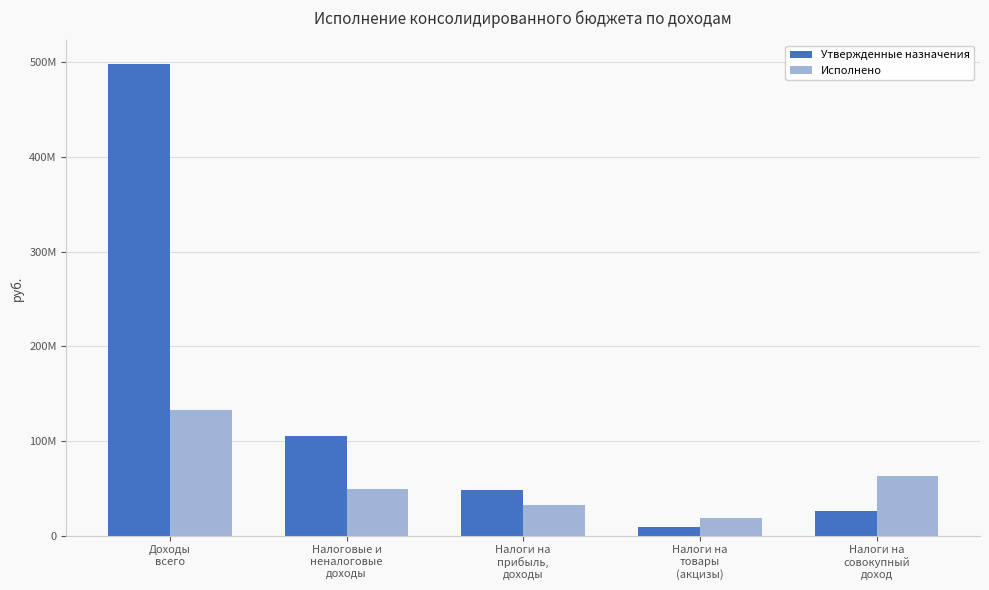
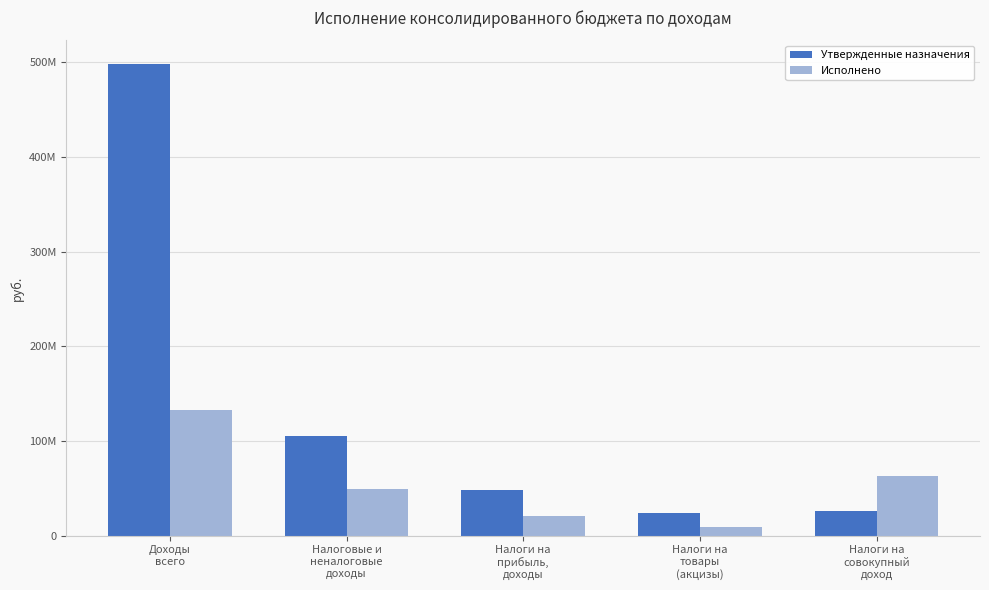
  {
    "Утвержденные назначения": {
      "Доходы всего": 500000000,
      "Налоговые и неналоговые доходы": 110000000,
      "Налоги на прибыль, доходы": 50000000,
-     "Налоги на товары (акцизы)": 10000000,
+     "Налоги на товары (акцизы)": 20000000,
      "Налоги на совокупный доход": 30000000
    },
    "Исполнено": {
      "Доходы всего": 130000000,
      "Налоговые и неналоговые доходы": 50000000,
-     "Налоги на прибыль, доходы": 30000000,
-     "Налоги на товары (акцизы)": 20000000,
+     "Налоги на прибыль, доходы": 20000000,
+     "Налоги на товары (акцизы)": 10000000,
      "Налоги на совокупный доход": 60000000
    }
  }
